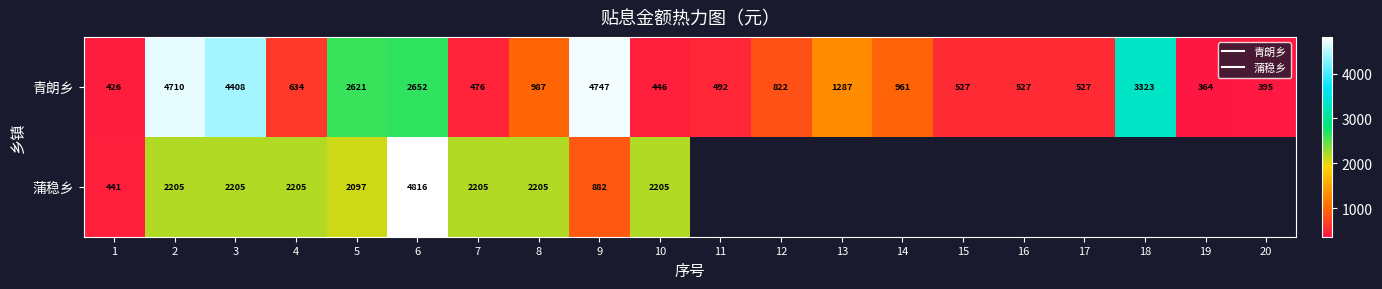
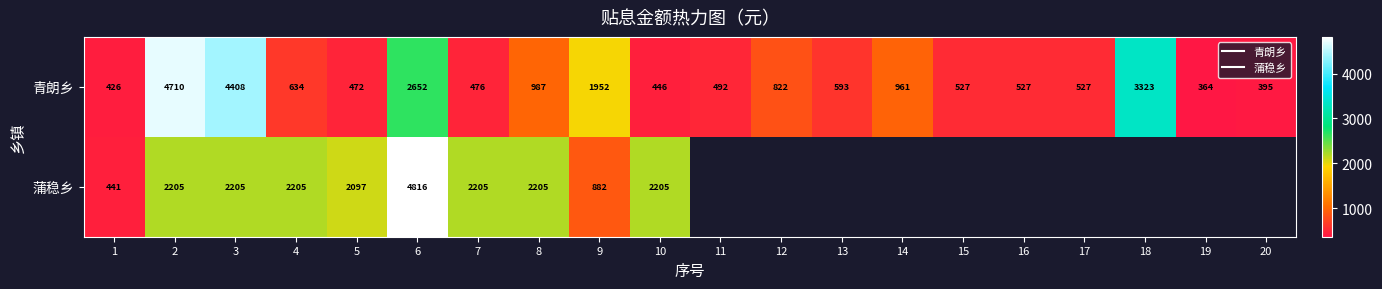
  {
    "青朗乡": {
      "1": 426,
      "2": 4710,
      "3": 4408,
      "4": 634,
-     "5": 2621,
+     "5": 472,
      "6": 2652,
      "7": 476,
      "8": 987,
-     "9": 4747,
+     "9": 1952,
      "10": 446,
      "11": 492,
      "12": 822,
-     "13": 1287,
+     "13": 593,
      "14": 961,
      "15": 527,
      "16": 527,
      "17": 527,
      "18": 3323,
      "19": 364,
      "20": 395
    },
    "蒲稳乡": {
      "1": 441,
      "2": 2205,
      "3": 2205,
      "4": 2205,
      "5": 2097,
      "6": 4816,
      "7": 2205,
      "8": 2205,
      "9": 882,
      "10": 2205
    }
  }
